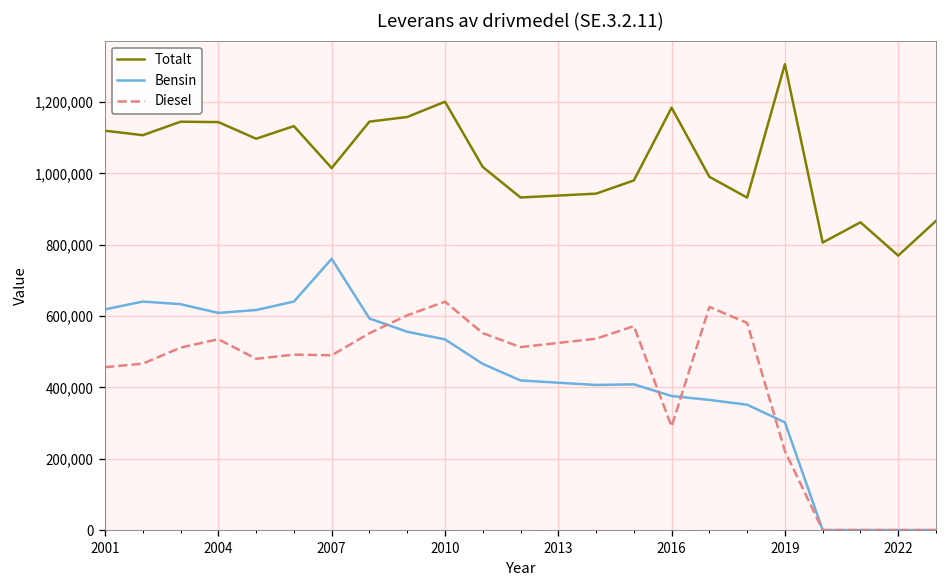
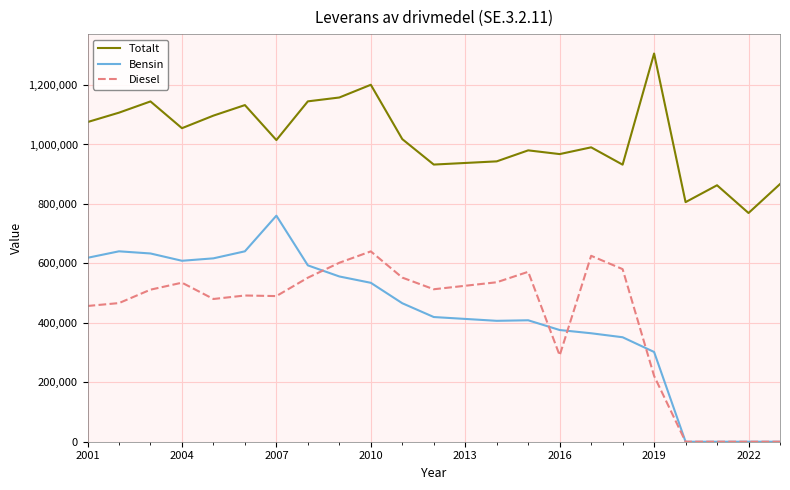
  {
    "Totalt": {
-     "2001": "1,120,000",
-     "2004": "1,140,000",
+     "2001": "1,080,000",
+     "2004": "1,050,000",
      "2007": "1,010,000",
      "2010": "1,200,000",
-     "2016": "1,180,000",
+     "2016": "970,000",
      "2019": "1,310,000",
      "2022": "770,000"
    },
    "Bensin": {
      "2001": "620,000",
      "2004": "610,000",
      "2007": "760,000",
      "2010": "530,000",
      "2016": "380,000",
      "2019": "300,000"
    },
    "Diesel": {
      "2001": "460,000",
      "2004": "540,000",
      "2007": "490,000",
      "2010": "640,000",
      "2016": "290,000",
      "2019": "220,000"
    }
  }
